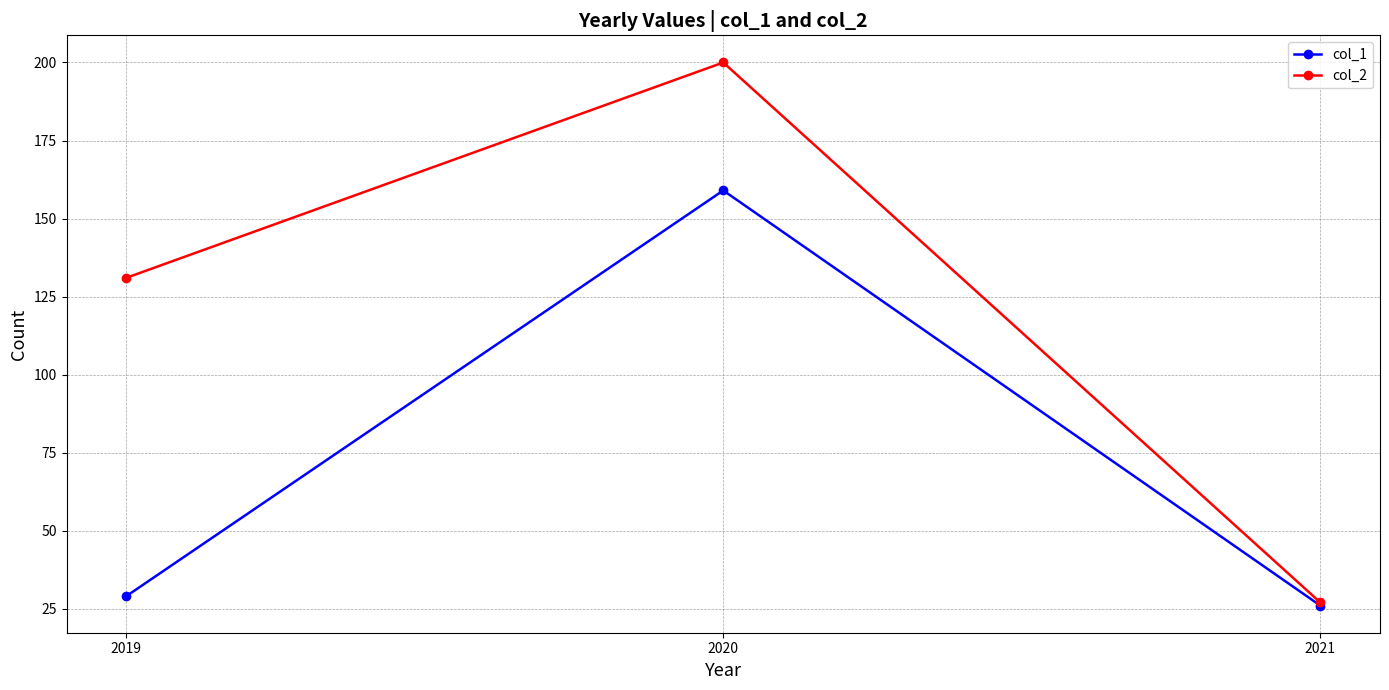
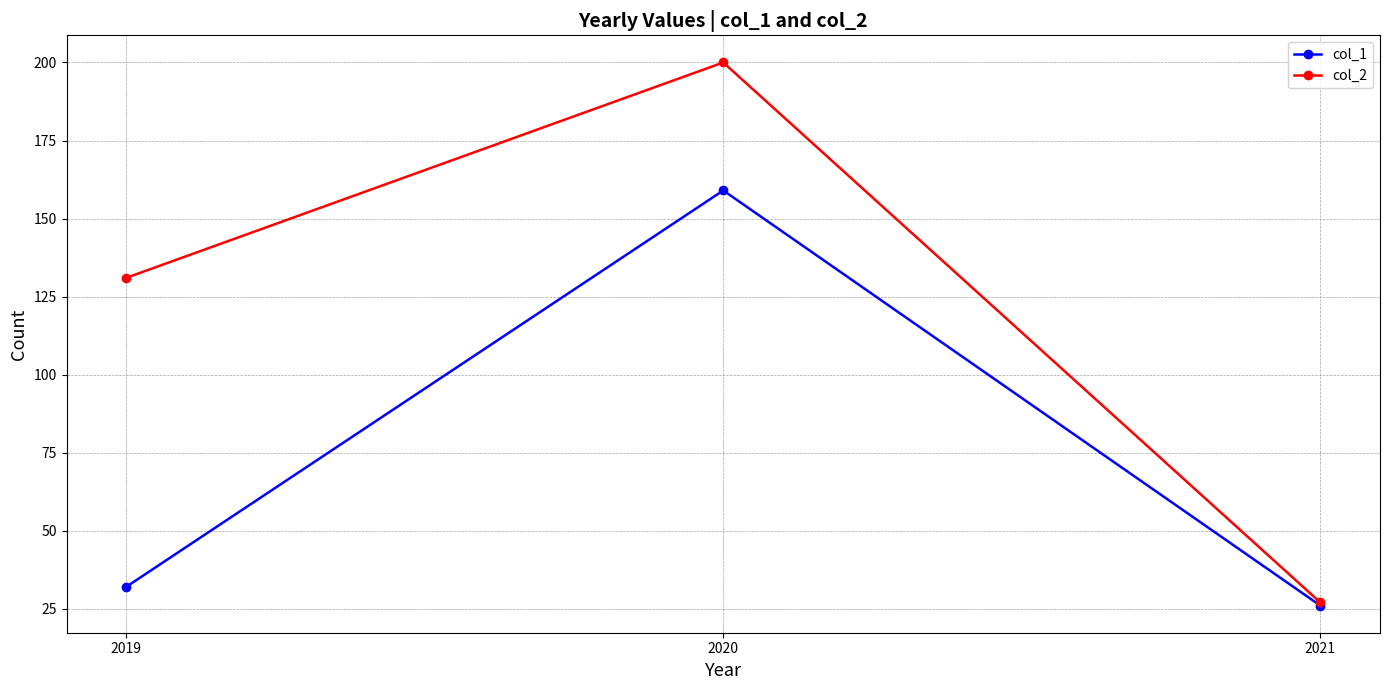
  {
    "col_1": {
-     "2019": 29,
+     "2019": 32,
      "2020": 159,
      "2021": 26
    },
    "col_2": {
      "2019": 131,
      "2020": 200,
      "2021": 27
    }
  }
